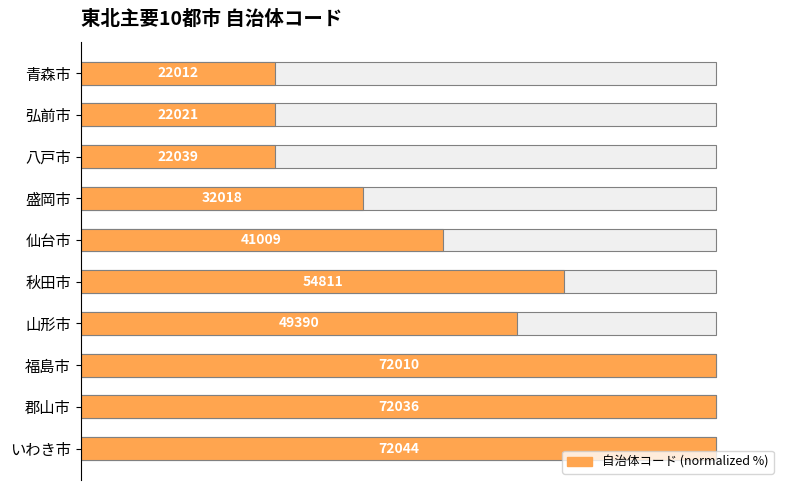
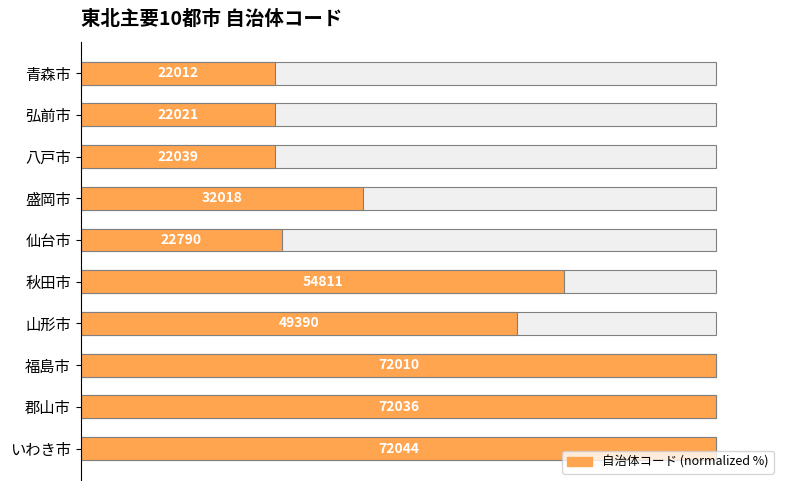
  {
    "自治体コード (normalized %)": {
-     "仙台市": 41009
+     "仙台市": 22790
    }
  }
